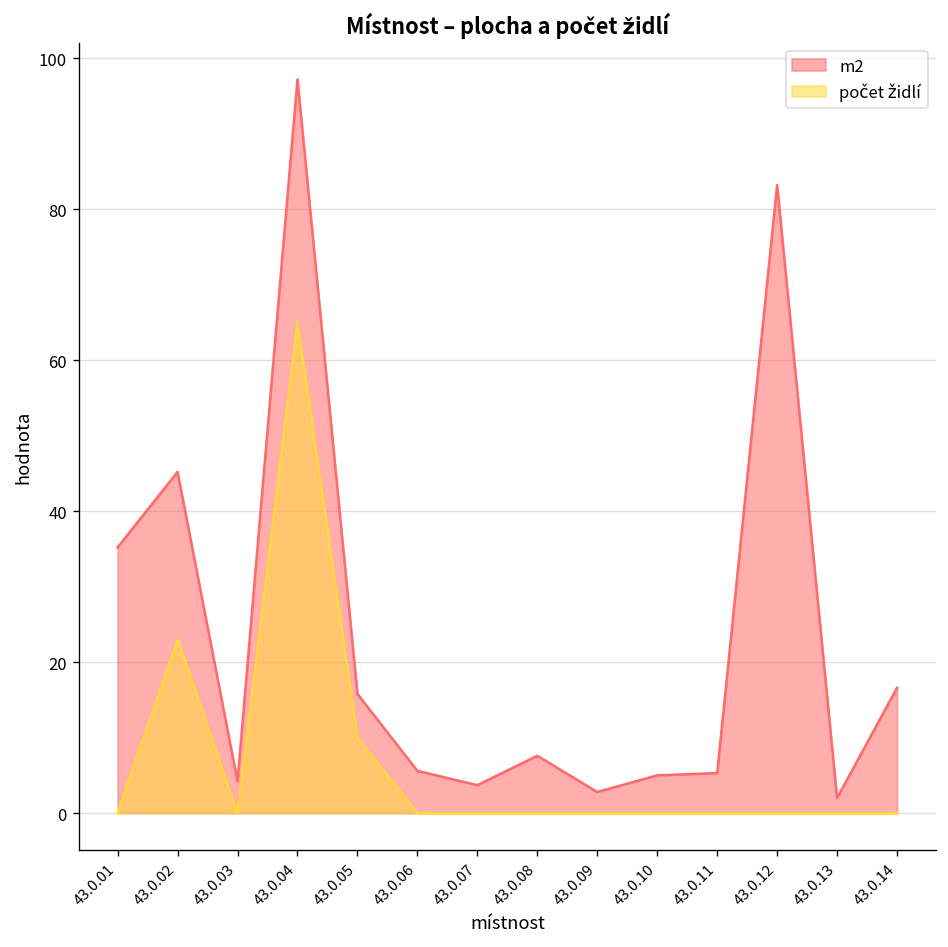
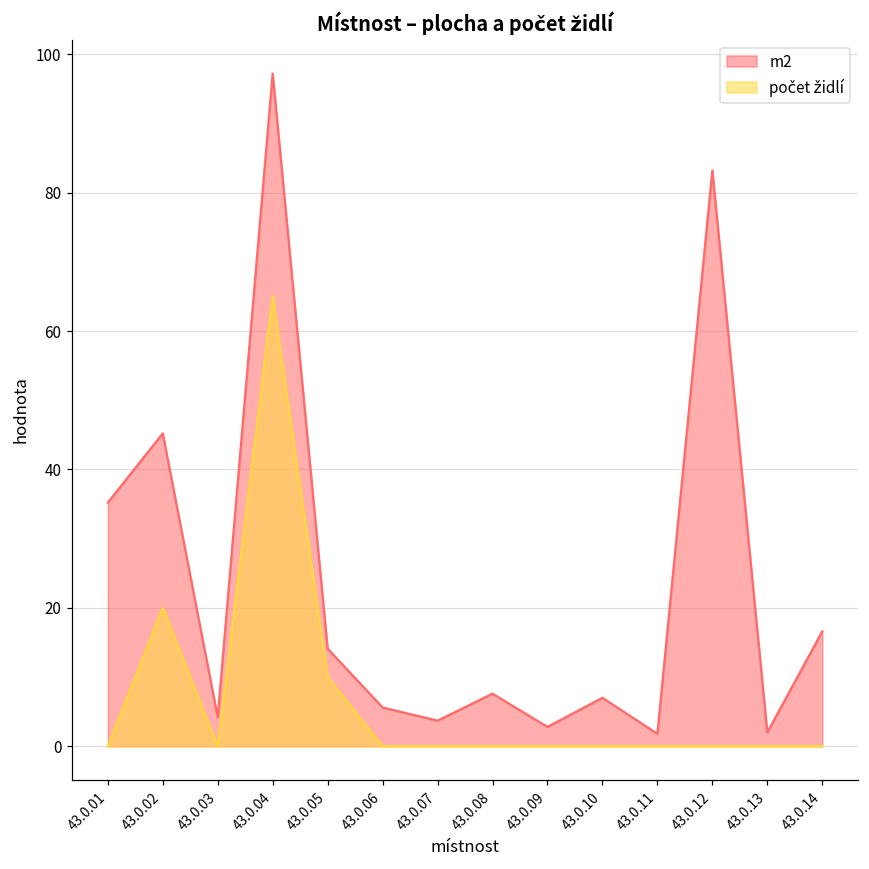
  {
    "m2": {
      "43.0.01": 35,
      "43.0.02": 45,
      "43.0.03": 4,
      "43.0.04": 97,
-     "43.0.05": 16,
+     "43.0.05": 14,
      "43.0.06": 6,
      "43.0.07": 4,
      "43.0.08": 8,
      "43.0.09": 3,
-     "43.0.10": 5,
-     "43.0.11": 5,
+     "43.0.10": 7,
+     "43.0.11": 2,
      "43.0.12": 83,
      "43.0.13": 2,
      "43.0.14": 17
    },
    "počet židlí": {
      "43.0.01": 0,
-     "43.0.02": 23,
+     "43.0.02": 20,
      "43.0.03": 0,
      "43.0.04": 65,
      "43.0.05": 10,
      "43.0.06": 0,
      "43.0.07": 0,
      "43.0.08": 0,
      "43.0.09": 0,
      "43.0.10": 0,
      "43.0.11": 0,
      "43.0.12": 0,
      "43.0.13": 0,
      "43.0.14": 0
    }
  }
